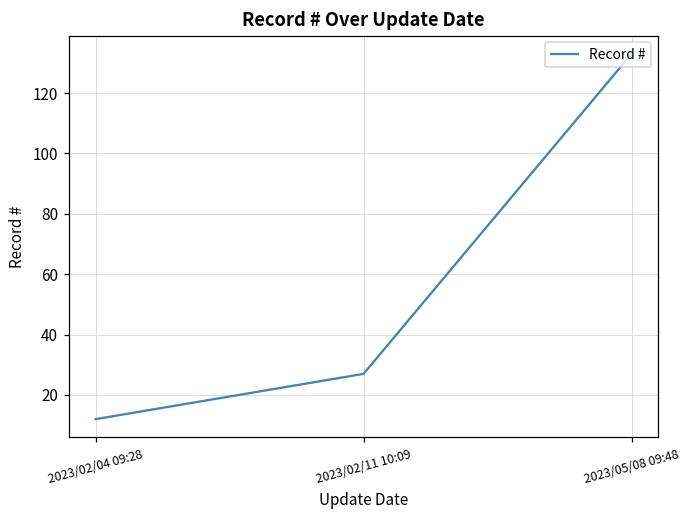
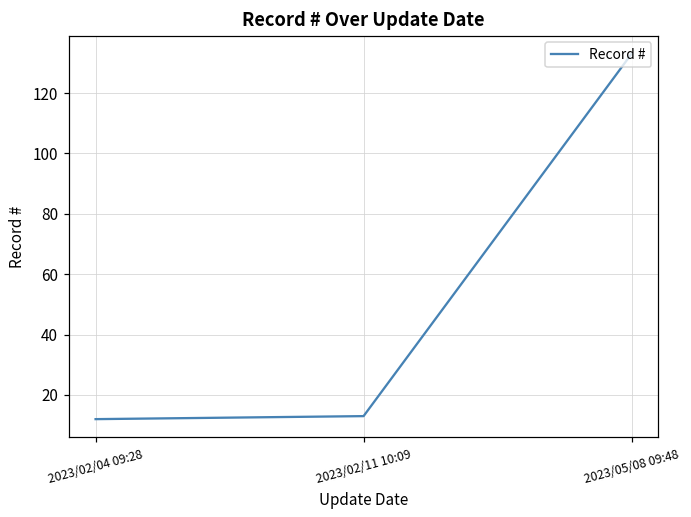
  {
    "2023/02/04 09:28": 12,
-   "2023/02/11 10:09": 27
+   "2023/02/11 10:09": 13
  }
